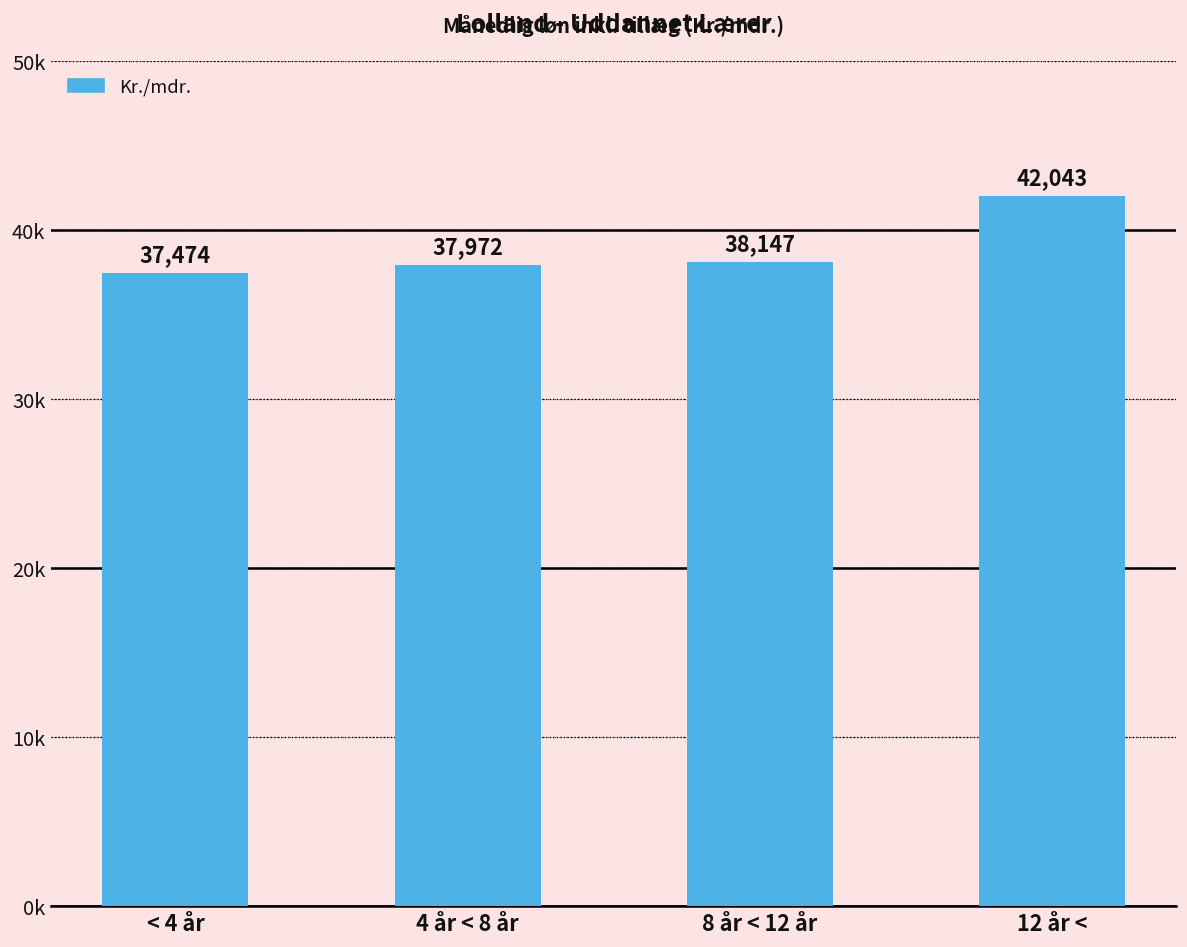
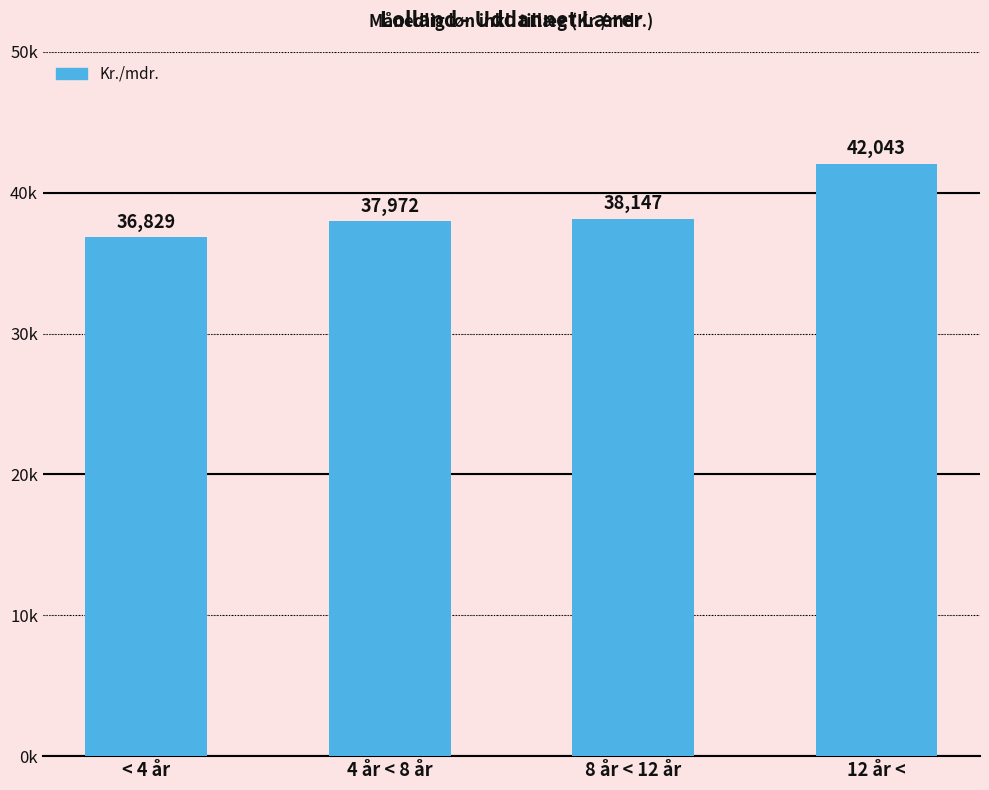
  {
-   "< 4 år": "37,474",
+   "< 4 år": "36,829",
    "4 år < 8 år": "37,972",
    "8 år < 12 år": "38,147",
    "12 år <": "42,043"
  }
